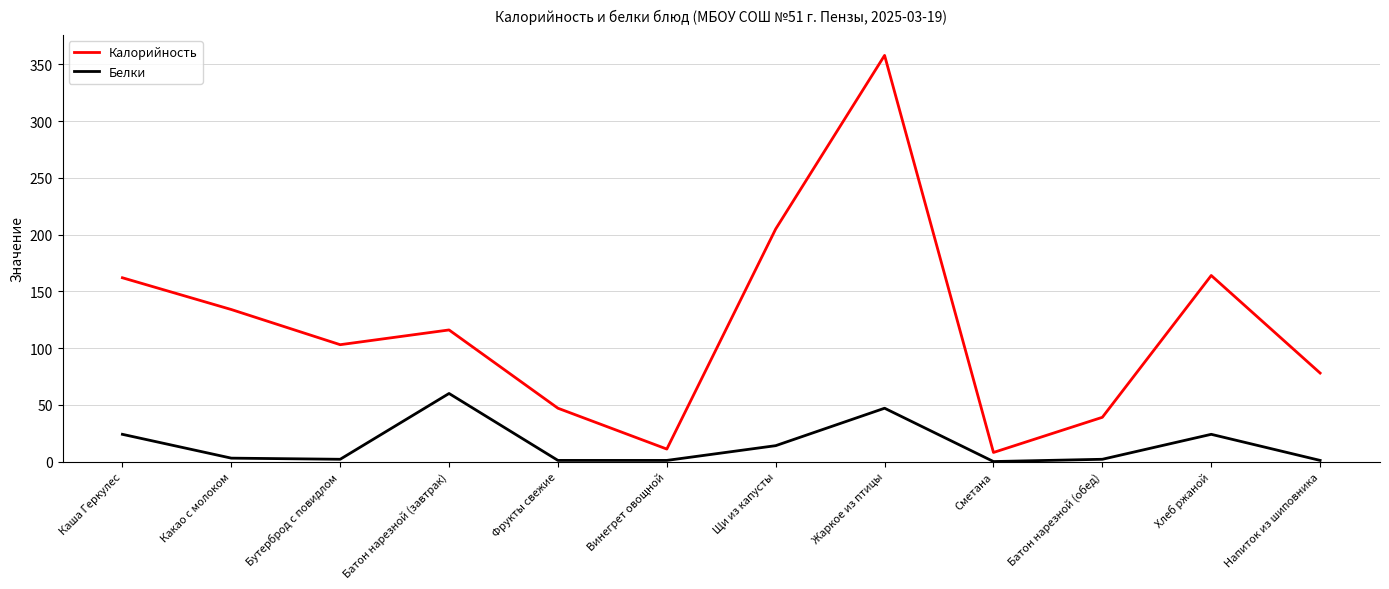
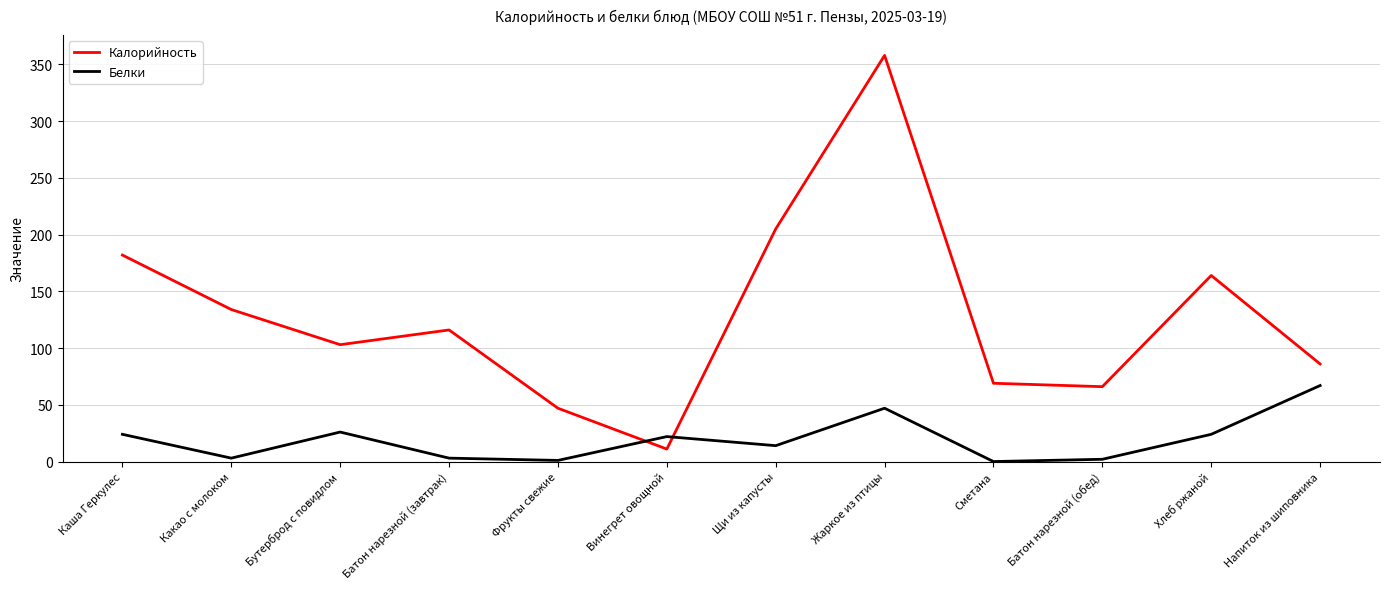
  {
    "Калорийность": {
-     "Каша Геркулес": 162,
+     "Каша Геркулес": 182,
      "Какао с молоком": 134,
      "Бутерброд с повидлом": 103,
      "Батон нарезной (завтрак)": 116,
      "Фрукты свежие": 47,
      "Винегрет овощной": 11,
      "Щи из капусты": 205,
      "Жаркое из птицы": 358,
-     "Сметана": 8,
-     "Батон нарезной (обед)": 39,
+     "Сметана": 69,
+     "Батон нарезной (обед)": 66,
      "Хлеб ржаной": 164,
-     "Напиток из шиповника": 78
+     "Напиток из шиповника": 86
    },
    "Белки": {
      "Каша Геркулес": 24,
      "Какао с молоком": 3,
-     "Бутерброд с повидлом": 2,
-     "Батон нарезной (завтрак)": 60,
+     "Бутерброд с повидлом": 26,
+     "Батон нарезной (завтрак)": 3,
      "Фрукты свежие": 1,
-     "Винегрет овощной": 1,
+     "Винегрет овощной": 22,
      "Щи из капусты": 14,
      "Жаркое из птицы": 47,
      "Сметана": 0,
      "Батон нарезной (обед)": 2,
      "Хлеб ржаной": 24,
-     "Напиток из шиповника": 1
+     "Напиток из шиповника": 67
    }
  }
